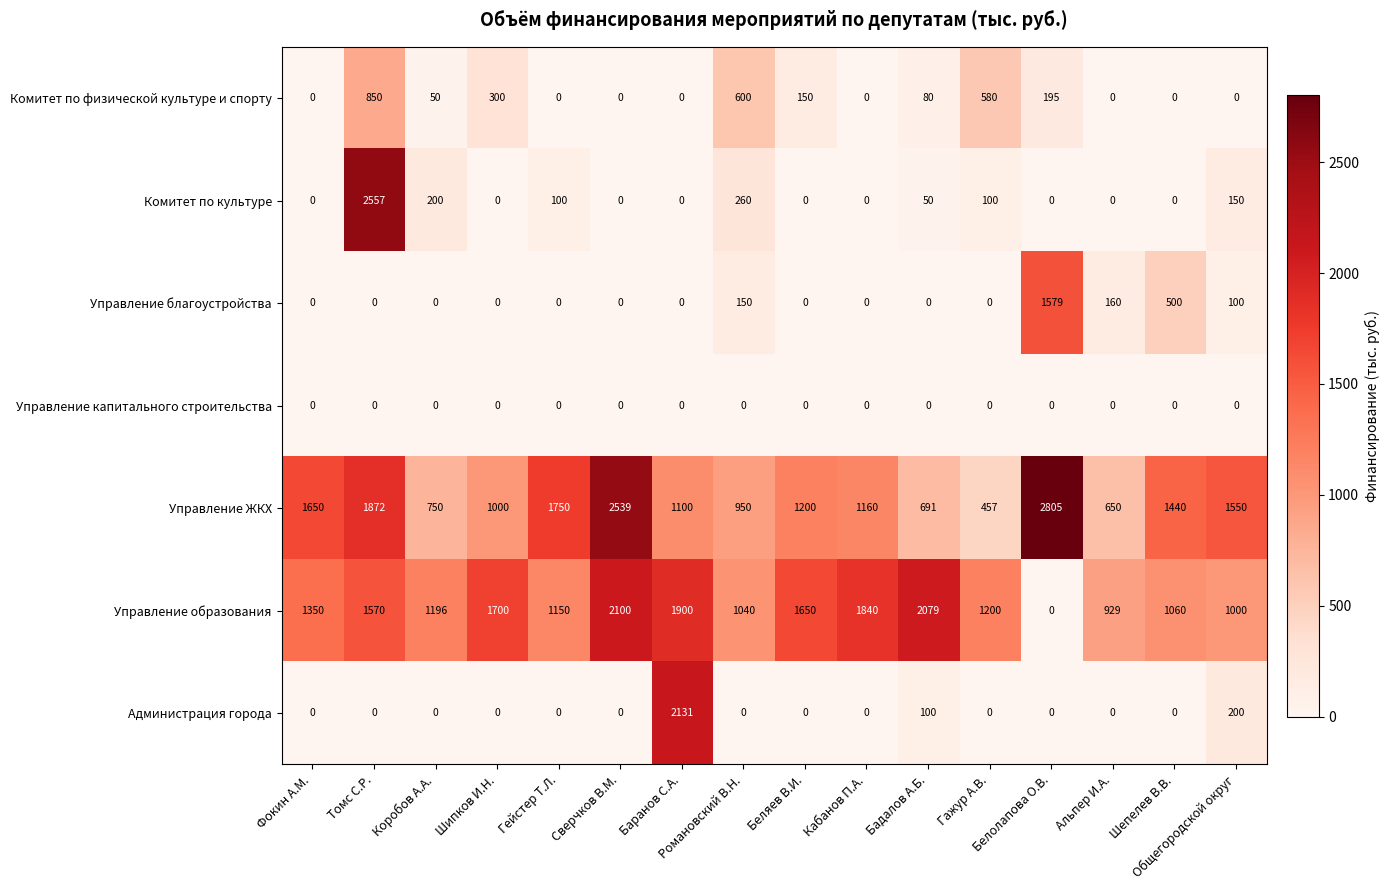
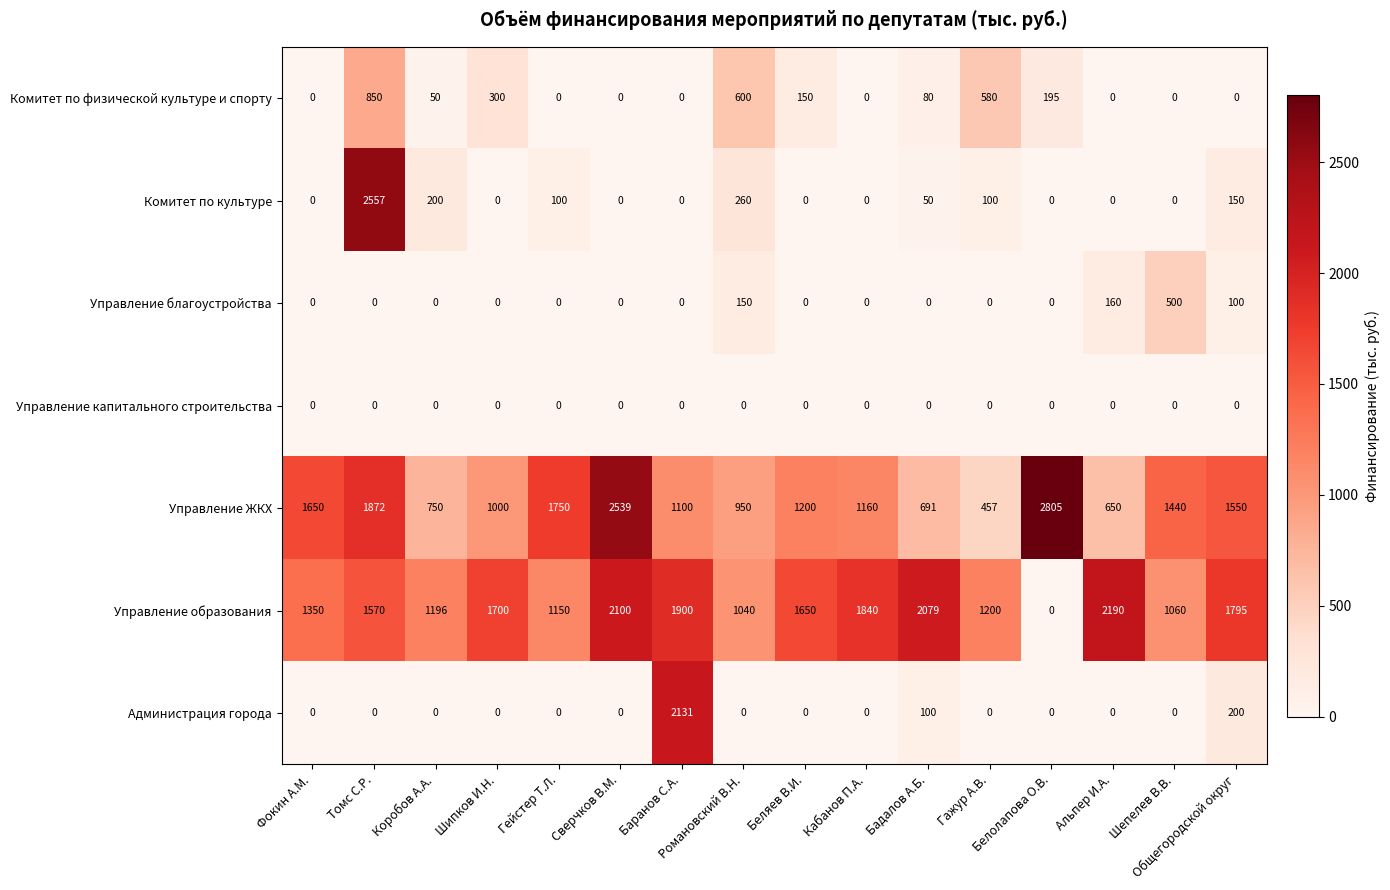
  {
    "Комитет по физической культуре и спорту": {
      "Фокин А.М.": 0,
      "Томс С.Р.": 850,
      "Коробов А.А.": 50,
      "Шипков И.Н.": 300,
      "Гейстер Т.Л.": 0,
      "Сверчков В.М.": 0,
      "Баранов С.А.": 0,
      "Романовский В.Н.": 600,
      "Беляев В.И.": 150,
      "Кабанов П.А.": 0,
      "Бадалов А.Б.": 80,
      "Гажур А.В.": 580,
      "Белолапова О.В.": 195,
      "Альпер И.А.": 0,
      "Шепелев В.В.": 0,
      "Общегородской округ": 0
    },
    "Комитет по культуре": {
      "Фокин А.М.": 0,
      "Томс С.Р.": 2557,
      "Коробов А.А.": 200,
      "Шипков И.Н.": 0,
      "Гейстер Т.Л.": 100,
      "Сверчков В.М.": 0,
      "Баранов С.А.": 0,
      "Романовский В.Н.": 260,
      "Беляев В.И.": 0,
      "Кабанов П.А.": 0,
      "Бадалов А.Б.": 50,
      "Гажур А.В.": 100,
      "Белолапова О.В.": 0,
      "Альпер И.А.": 0,
      "Шепелев В.В.": 0,
      "Общегородской округ": 150
    },
    "Управление благоустройства": {
      "Фокин А.М.": 0,
      "Томс С.Р.": 0,
      "Коробов А.А.": 0,
      "Шипков И.Н.": 0,
      "Гейстер Т.Л.": 0,
      "Сверчков В.М.": 0,
      "Баранов С.А.": 0,
      "Романовский В.Н.": 150,
      "Беляев В.И.": 0,
      "Кабанов П.А.": 0,
      "Бадалов А.Б.": 0,
      "Гажур А.В.": 0,
-     "Белолапова О.В.": 1579,
+     "Белолапова О.В.": 0,
      "Альпер И.А.": 160,
      "Шепелев В.В.": 500,
      "Общегородской округ": 100
    },
    "Управление капитального строительства": {
      "Фокин А.М.": 0,
      "Томс С.Р.": 0,
      "Коробов А.А.": 0,
      "Шипков И.Н.": 0,
      "Гейстер Т.Л.": 0,
      "Сверчков В.М.": 0,
      "Баранов С.А.": 0,
      "Романовский В.Н.": 0,
      "Беляев В.И.": 0,
      "Кабанов П.А.": 0,
      "Бадалов А.Б.": 0,
      "Гажур А.В.": 0,
      "Белолапова О.В.": 0,
      "Альпер И.А.": 0,
      "Шепелев В.В.": 0,
      "Общегородской округ": 0
    },
    "Управление ЖКХ": {
      "Фокин А.М.": 1650,
      "Томс С.Р.": 1872,
      "Коробов А.А.": 750,
      "Шипков И.Н.": 1000,
      "Гейстер Т.Л.": 1750,
      "Сверчков В.М.": 2539,
      "Баранов С.А.": 1100,
      "Романовский В.Н.": 950,
      "Беляев В.И.": 1200,
      "Кабанов П.А.": 1160,
      "Бадалов А.Б.": 691,
      "Гажур А.В.": 457,
      "Белолапова О.В.": 2805,
      "Альпер И.А.": 650,
      "Шепелев В.В.": 1440,
      "Общегородской округ": 1550
    },
    "Управление образования": {
      "Фокин А.М.": 1350,
      "Томс С.Р.": 1570,
      "Коробов А.А.": 1196,
      "Шипков И.Н.": 1700,
      "Гейстер Т.Л.": 1150,
      "Сверчков В.М.": 2100,
      "Баранов С.А.": 1900,
      "Романовский В.Н.": 1040,
      "Беляев В.И.": 1650,
      "Кабанов П.А.": 1840,
      "Бадалов А.Б.": 2079,
      "Гажур А.В.": 1200,
      "Белолапова О.В.": 0,
-     "Альпер И.А.": 929,
+     "Альпер И.А.": 2190,
      "Шепелев В.В.": 1060,
-     "Общегородской округ": 1000
+     "Общегородской округ": 1795
    },
    "Администрация города": {
      "Фокин А.М.": 0,
      "Томс С.Р.": 0,
      "Коробов А.А.": 0,
      "Шипков И.Н.": 0,
      "Гейстер Т.Л.": 0,
      "Сверчков В.М.": 0,
      "Баранов С.А.": 2131,
      "Романовский В.Н.": 0,
      "Беляев В.И.": 0,
      "Кабанов П.А.": 0,
      "Бадалов А.Б.": 100,
      "Гажур А.В.": 0,
      "Белолапова О.В.": 0,
      "Альпер И.А.": 0,
      "Шепелев В.В.": 0,
      "Общегородской округ": 200
    }
  }
